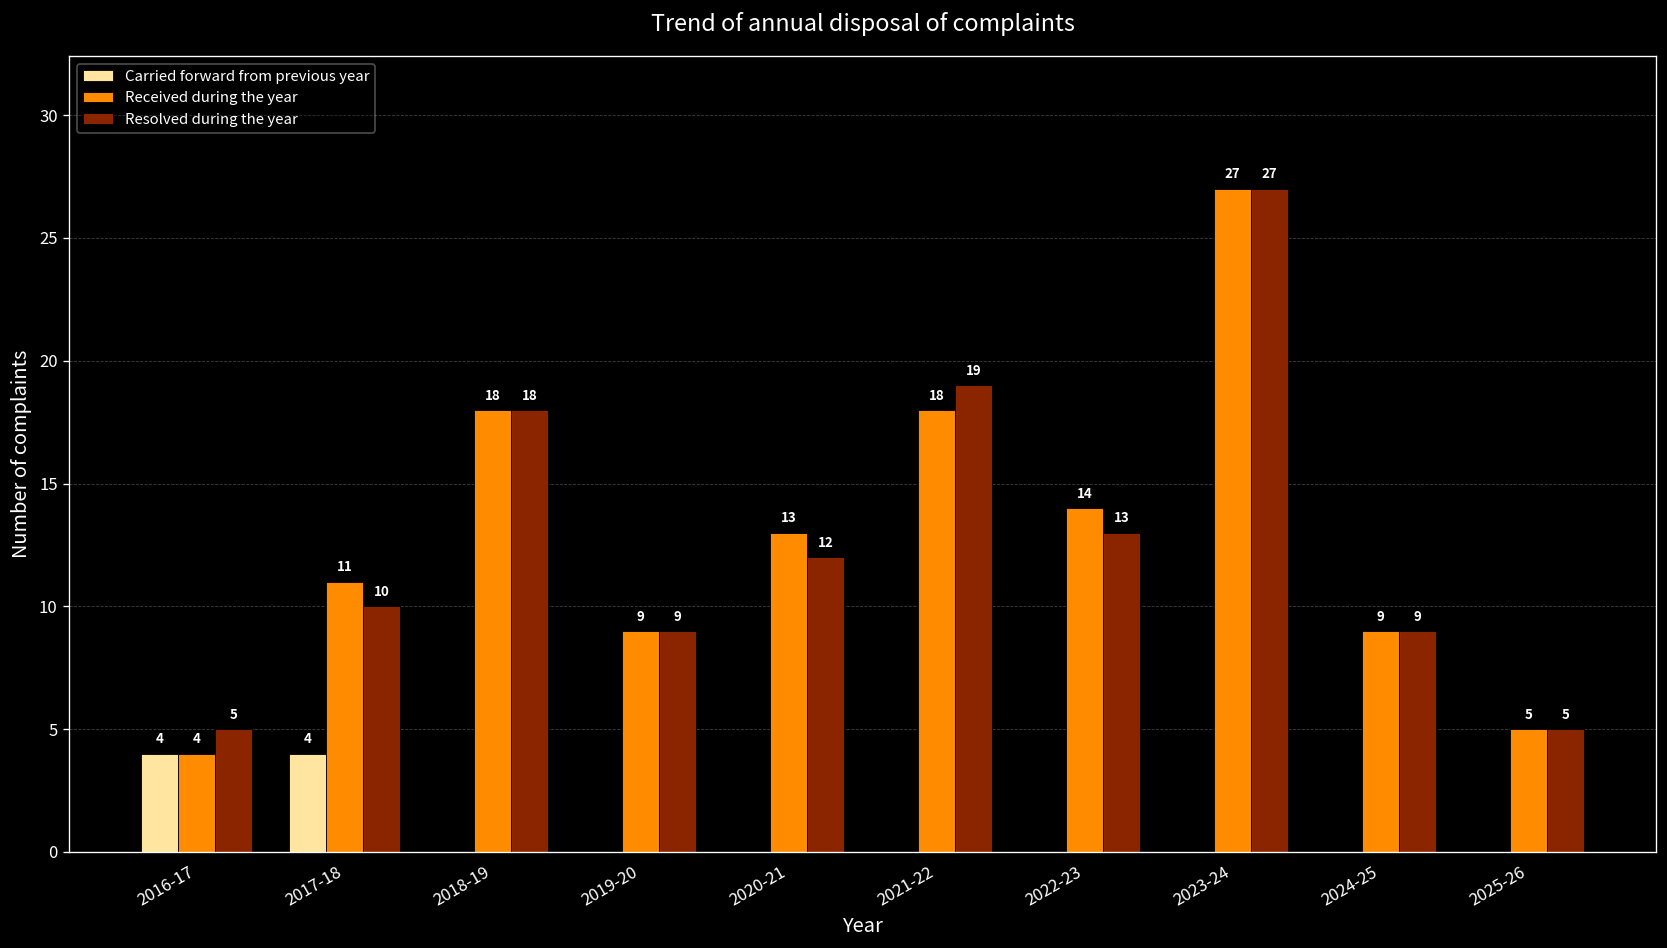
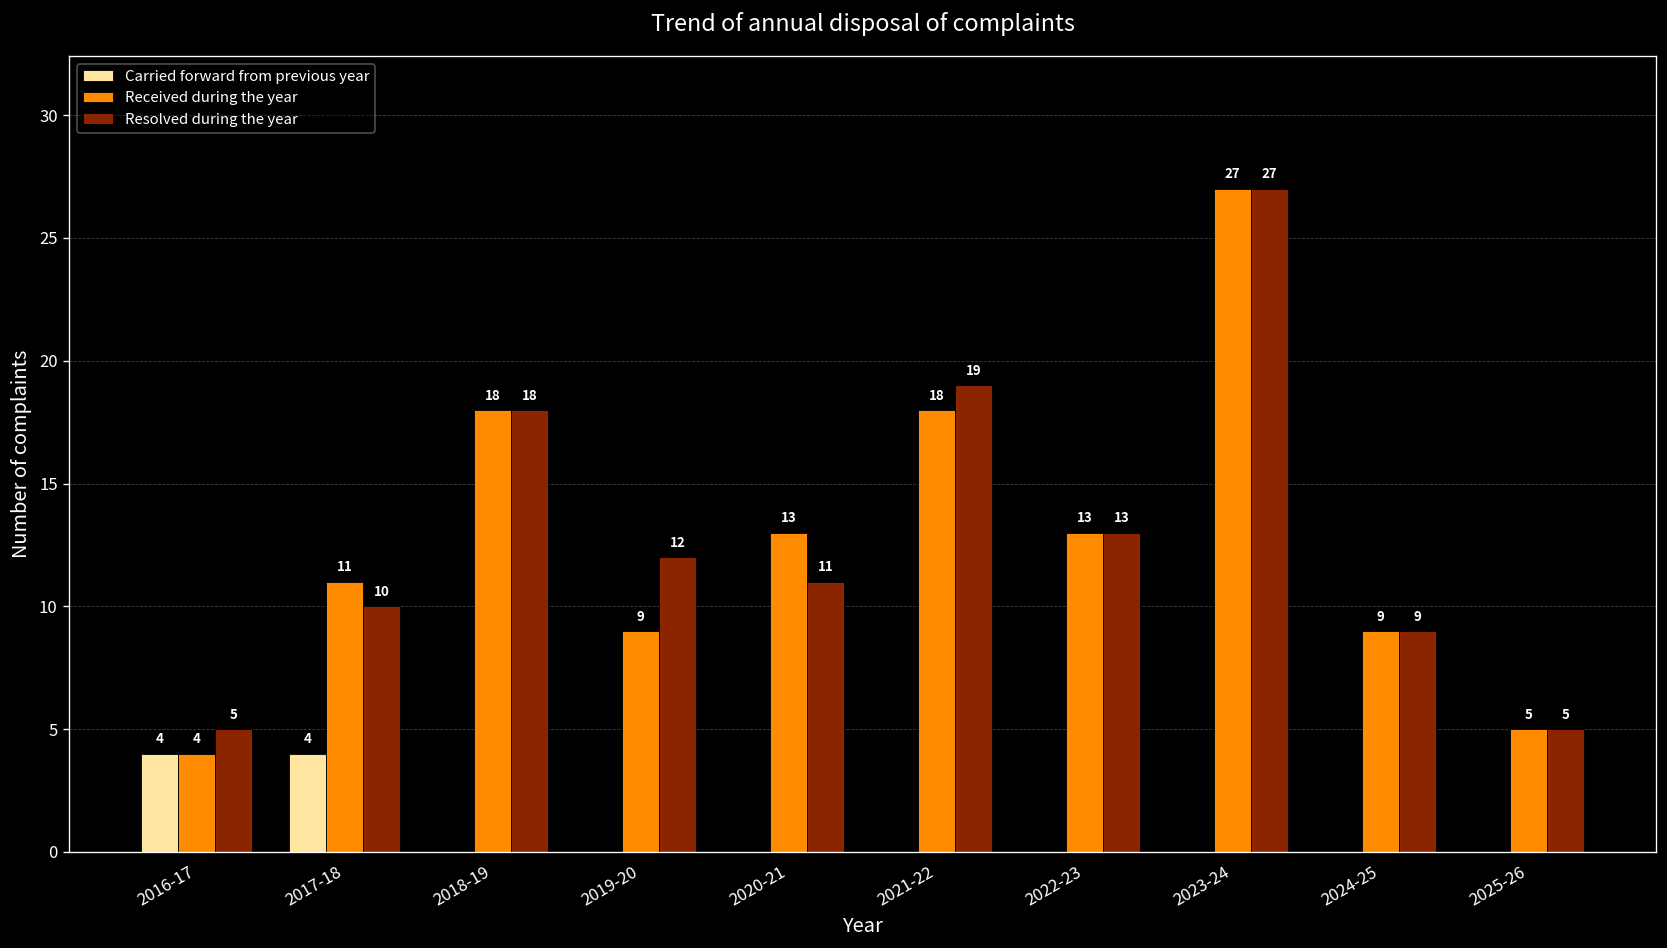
  {
    "Carried forward from previous year": {
      "2016-17": 4,
      "2017-18": 4
    },
    "Received during the year": {
      "2016-17": 4,
      "2017-18": 11,
      "2018-19": 18,
      "2019-20": 9,
      "2020-21": 13,
      "2021-22": 18,
-     "2022-23": 14,
+     "2022-23": 13,
      "2023-24": 27,
      "2024-25": 9,
      "2025-26": 5
    },
    "Resolved during the year": {
      "2016-17": 5,
      "2017-18": 10,
      "2018-19": 18,
-     "2019-20": 9,
-     "2020-21": 12,
+     "2019-20": 12,
+     "2020-21": 11,
      "2021-22": 19,
      "2022-23": 13,
      "2023-24": 27,
      "2024-25": 9,
      "2025-26": 5
    }
  }
